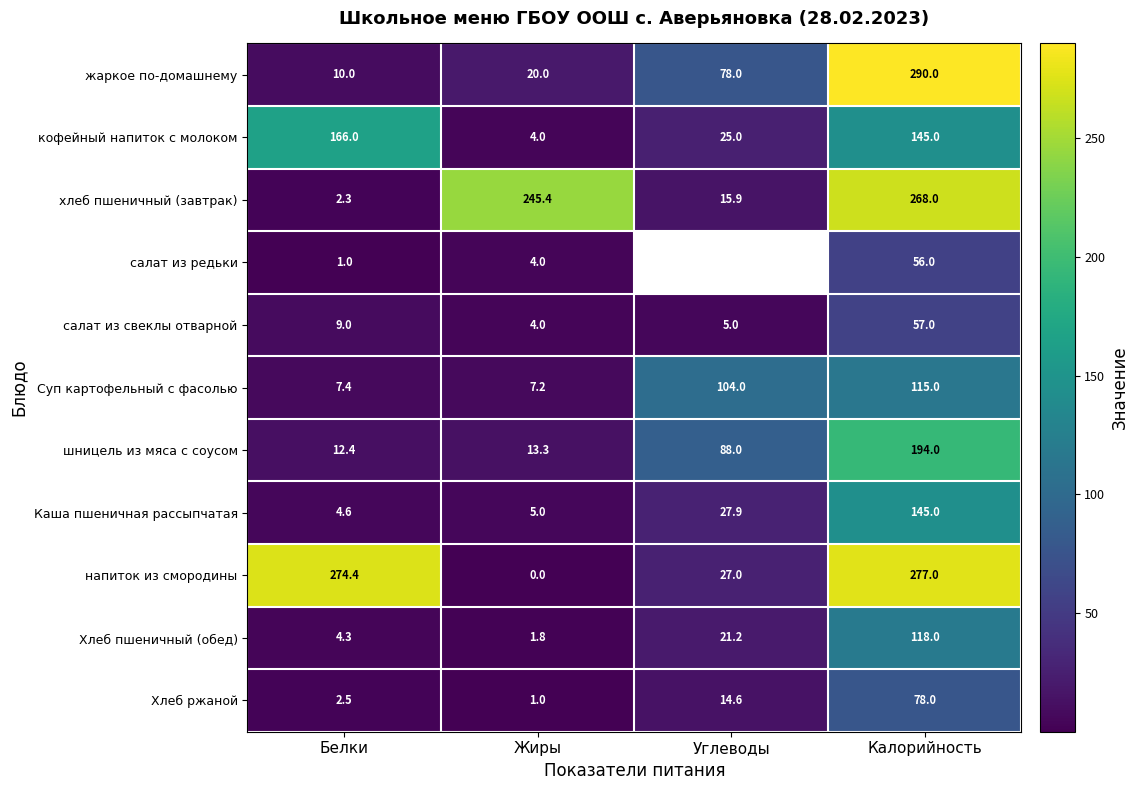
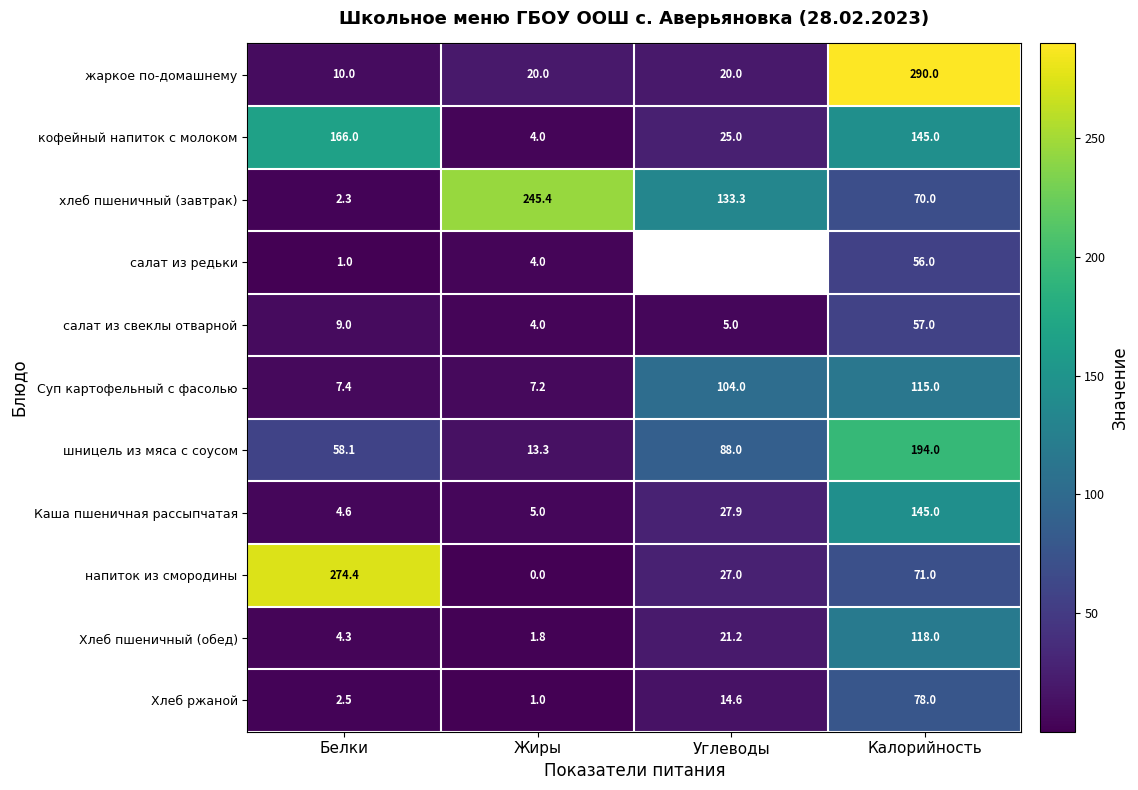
  {
    "жаркое по-домашнему": {
      "Белки": 10.0,
      "Жиры": 20.0,
-     "Углеводы": 78.0,
+     "Углеводы": 20.0,
      "Калорийность": 290.0
    },
    "кофейный напиток с молоком": {
      "Белки": 166.0,
      "Жиры": 4.0,
      "Углеводы": 25.0,
      "Калорийность": 145.0
    },
    "хлеб пшеничный (завтрак)": {
      "Белки": 2.3,
      "Жиры": 245.4,
-     "Углеводы": 15.9,
-     "Калорийность": 268.0
+     "Углеводы": 133.3,
+     "Калорийность": 70.0
    },
    "салат из редьки": {
      "Белки": 1.0,
      "Жиры": 4.0,
      "Калорийность": 56.0
    },
    "салат из свеклы отварной": {
      "Белки": 9.0,
      "Жиры": 4.0,
      "Углеводы": 5.0,
      "Калорийность": 57.0
    },
    "Суп картофельный с фасолью": {
      "Белки": 7.4,
      "Жиры": 7.2,
      "Углеводы": 104.0,
      "Калорийность": 115.0
    },
    "шницель из мяса с соусом": {
-     "Белки": 12.4,
+     "Белки": 58.1,
      "Жиры": 13.3,
      "Углеводы": 88.0,
      "Калорийность": 194.0
    },
    "Каша пшеничная рассыпчатая": {
      "Белки": 4.6,
      "Жиры": 5.0,
      "Углеводы": 27.9,
      "Калорийность": 145.0
    },
    "напиток из смородины": {
      "Белки": 274.4,
      "Жиры": 0.0,
      "Углеводы": 27.0,
-     "Калорийность": 277.0
+     "Калорийность": 71.0
    },
    "Хлеб пшеничный (обед)": {
      "Белки": 4.3,
      "Жиры": 1.8,
      "Углеводы": 21.2,
      "Калорийность": 118.0
    },
    "Хлеб ржаной": {
      "Белки": 2.5,
      "Жиры": 1.0,
      "Углеводы": 14.6,
      "Калорийность": 78.0
    }
  }
